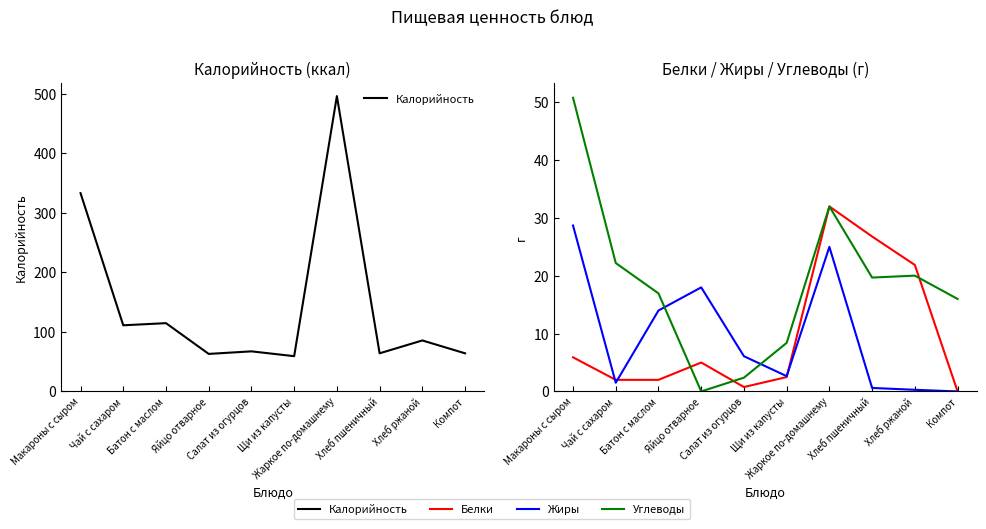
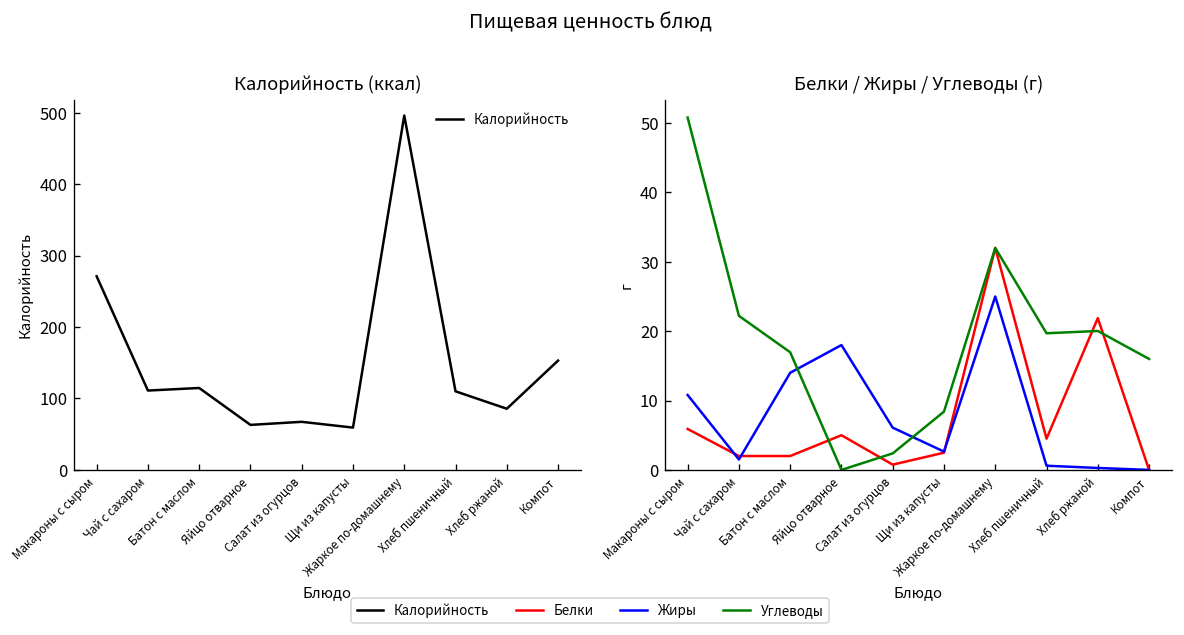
  {
    "Калорийность (ккал)": {
-     "Макароны с сыром": 330,
+     "Макароны с сыром": 270,
      "Чай с сахаром": 110,
      "Батон с маслом": 110,
      "Яйцо отварное": 60,
      "Салат из огурцов": 70,
      "Щи из капусты": 60,
      "Жаркое по-домашнему": 500,
-     "Хлеб пшеничный": 60,
+     "Хлеб пшеничный": 110,
      "Хлеб ржаной": 90,
-     "Компот": 60
+     "Компот": 150
    },
    "Белки / Жиры / Углеводы (г)": {
      "Белки": {
        "Макароны с сыром": 6,
        "Чай с сахаром": 2,
        "Батон с маслом": 2,
        "Яйцо отварное": 5,
        "Салат из огурцов": 1,
-       "Хлеб пшеничный": 27,
+       "Хлеб пшеничный": 5,
        "Хлеб ржаной": 22
      },
      "Жиры": {
-       "Макароны с сыром": 29,
+       "Макароны с сыром": 11,
        "Чай с сахаром": 2,
        "Батон с маслом": 14,
        "Яйцо отварное": 18,
        "Салат из огурцов": 6,
        "Жаркое по-домашнему": 25,
        "Хлеб пшеничный": 1,
        "Хлеб ржаной": 0
      },
      "Углеводы": {
        "Макароны с сыром": 51,
        "Чай с сахаром": 22,
        "Батон с маслом": 17,
        "Яйцо отварное": 0,
        "Салат из огурцов": 2,
        "Щи из капусты": 8,
        "Хлеб пшеничный": 20,
        "Хлеб ржаной": 20,
        "Компот": 16
      }
    }
  }
